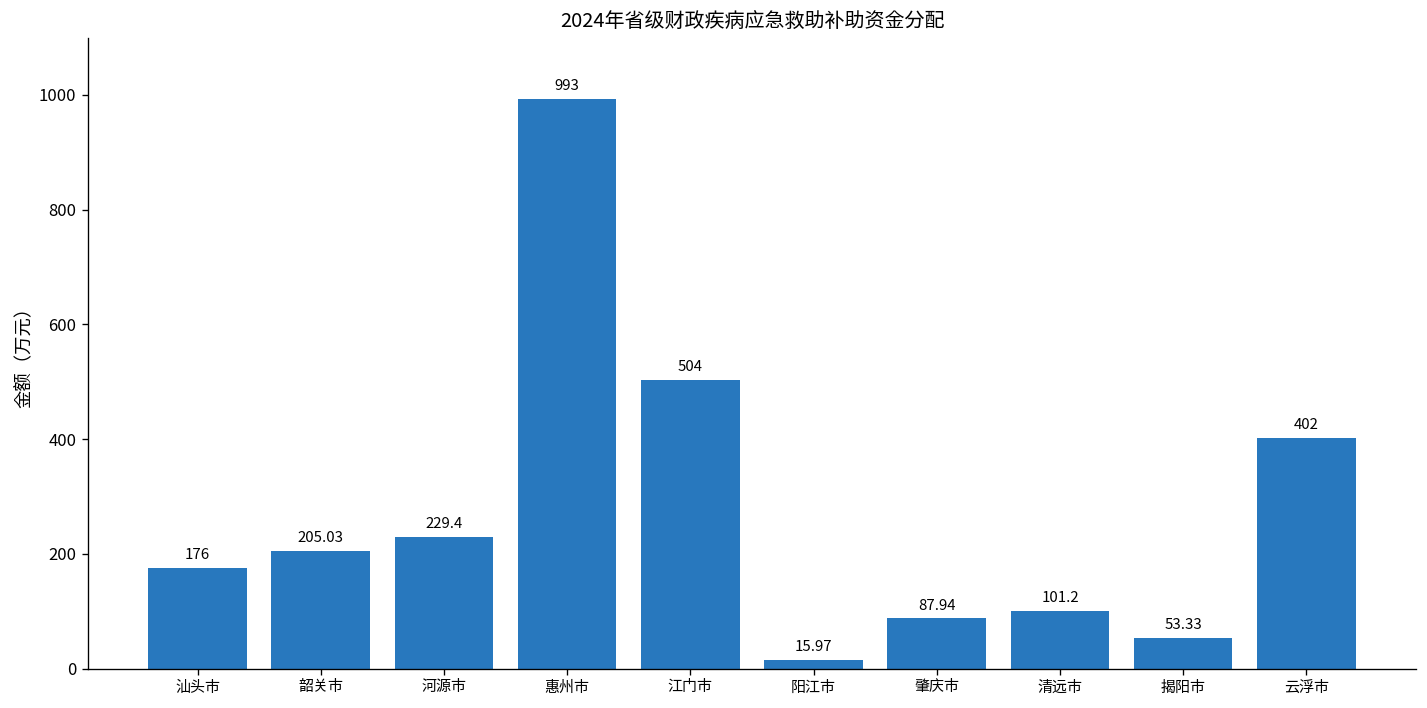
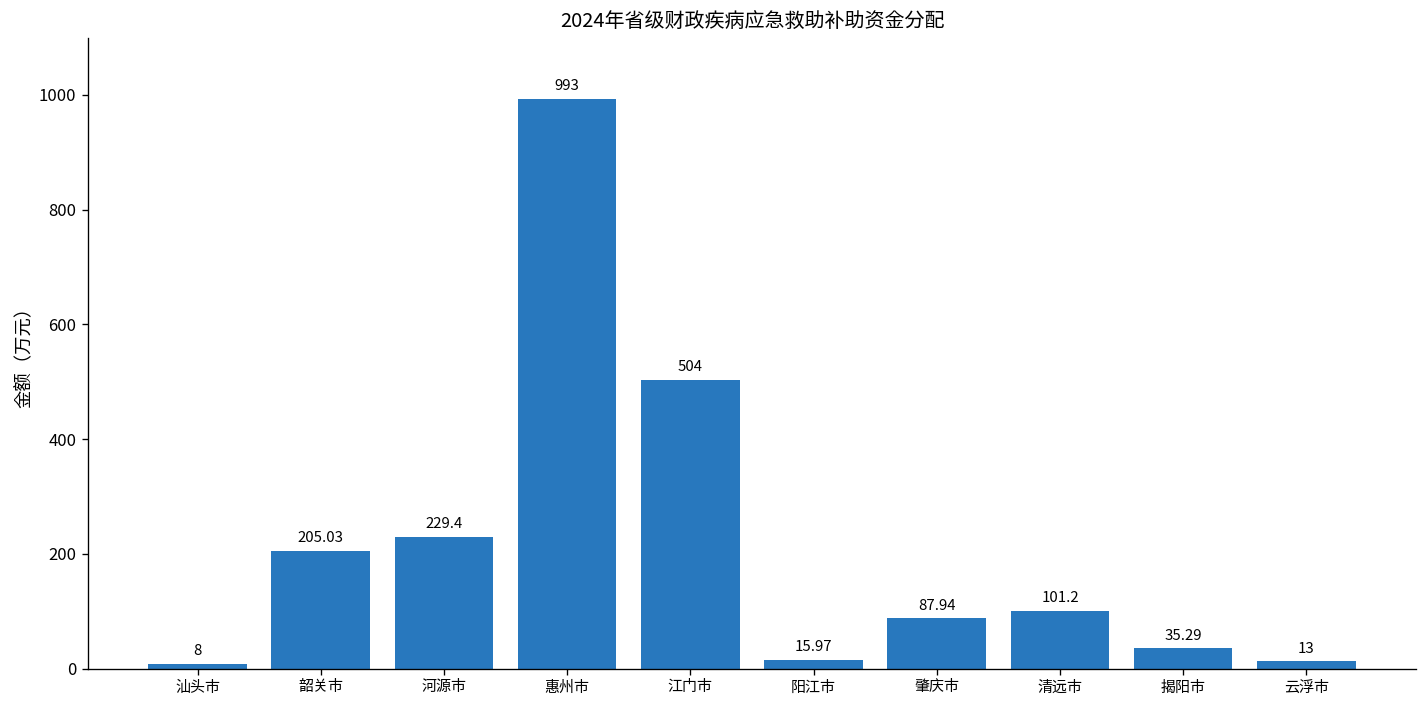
  {
-   "汕头市": 176,
+   "汕头市": 8,
    "韶关市": 205.03,
    "河源市": 229.4,
    "惠州市": 993,
    "江门市": 504,
    "阳江市": 15.97,
    "肇庆市": 87.94,
    "清远市": 101.2,
-   "揭阳市": 53.33,
-   "云浮市": 402
+   "揭阳市": 35.29,
+   "云浮市": 13
  }
